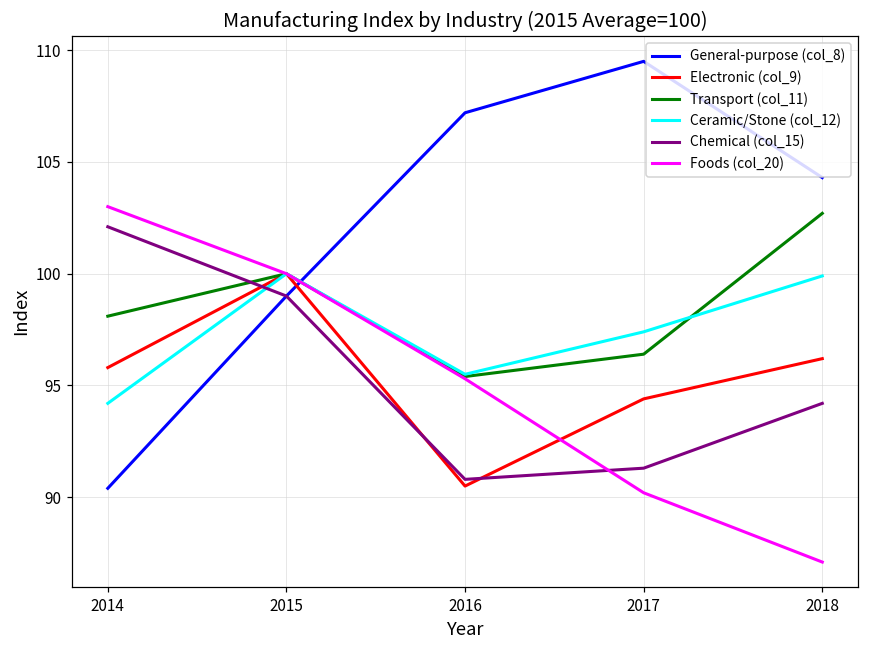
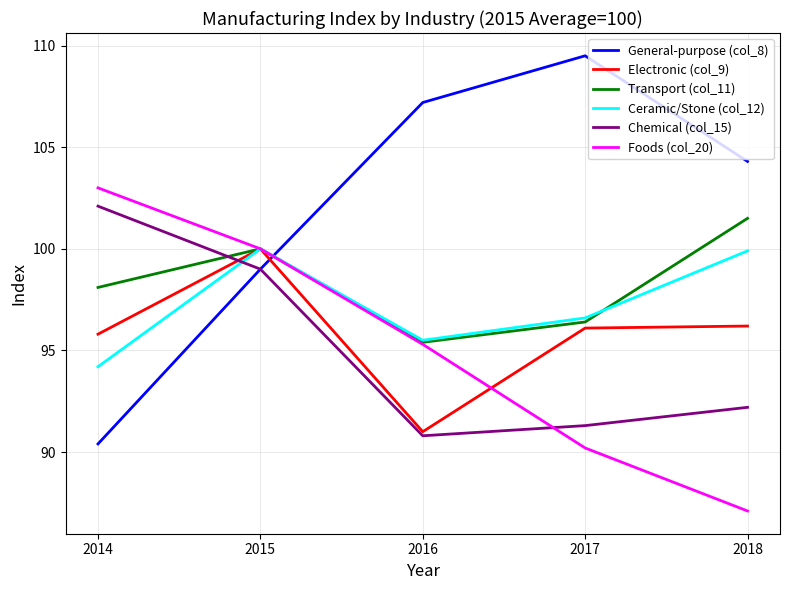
  {
    "General-purpose (col_8)": {
      "2014": 90.4,
      "2016": 107.2,
      "2017": 109.5,
      "2018": 104.3
    },
    "Electronic (col_9)": {
      "2014": 95.8,
-     "2016": 90.5,
-     "2017": 94.4,
+     "2016": 91.0,
+     "2017": 96.1,
      "2018": 96.2
    },
    "Transport (col_11)": {
      "2014": 98.1,
      "2017": 96.4,
-     "2018": 102.7
+     "2018": 101.5
    },
    "Ceramic/Stone (col_12)": {
      "2014": 94.2,
-     "2017": 97.4,
+     "2017": 96.6,
      "2018": 99.9
    },
    "Chemical (col_15)": {
      "2014": 102.1,
      "2016": 90.8,
      "2017": 91.3,
-     "2018": 94.2
+     "2018": 92.2
    },
    "Foods (col_20)": {
      "2014": 103.0,
      "2017": 90.2,
      "2018": 87.1
    }
  }
